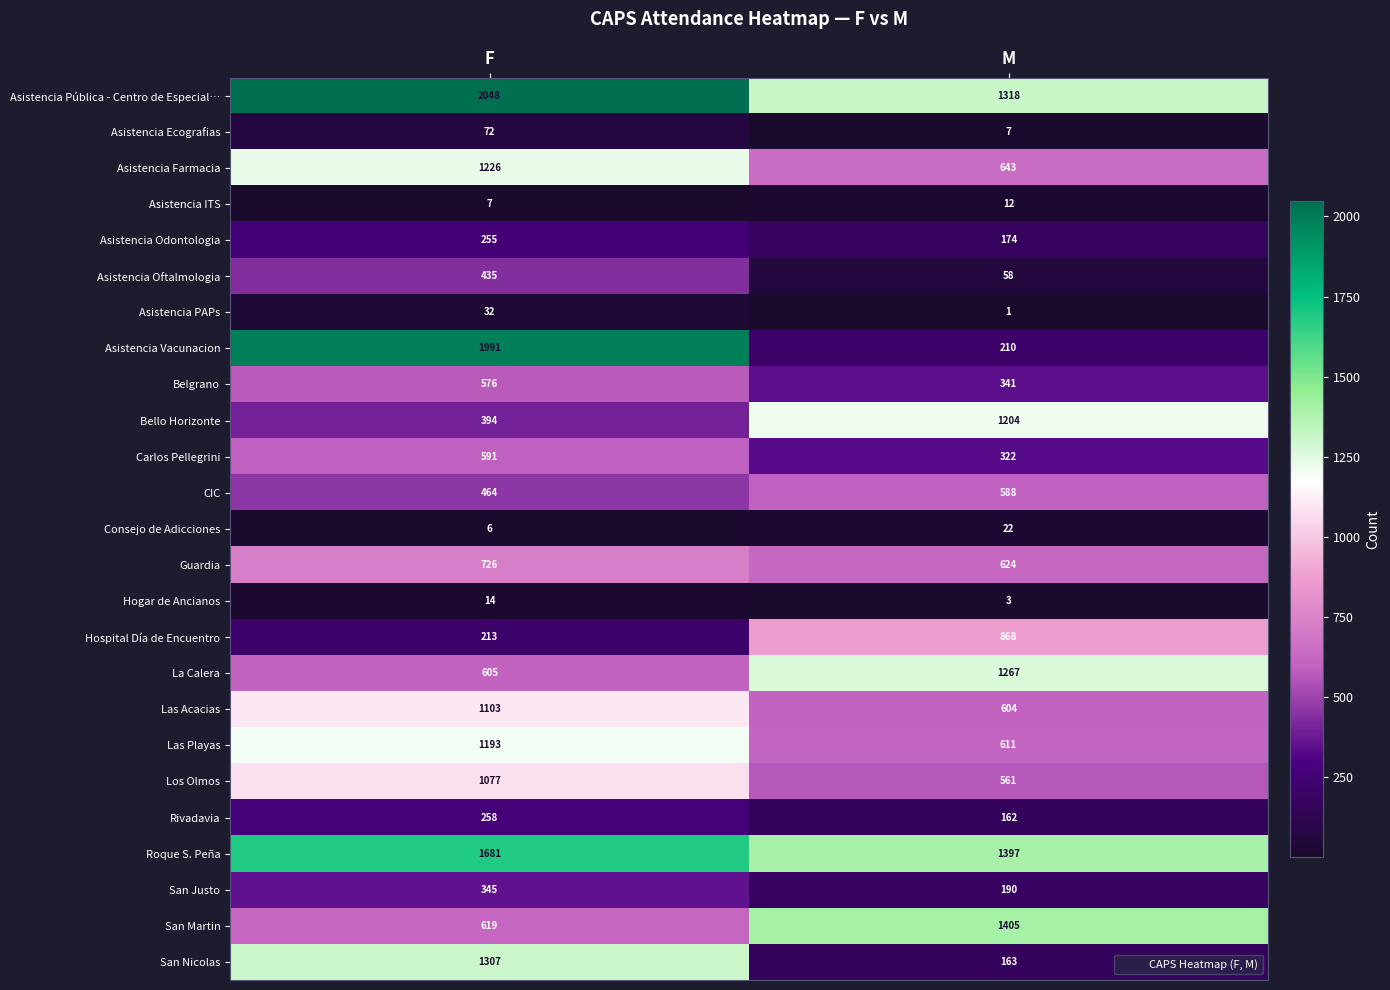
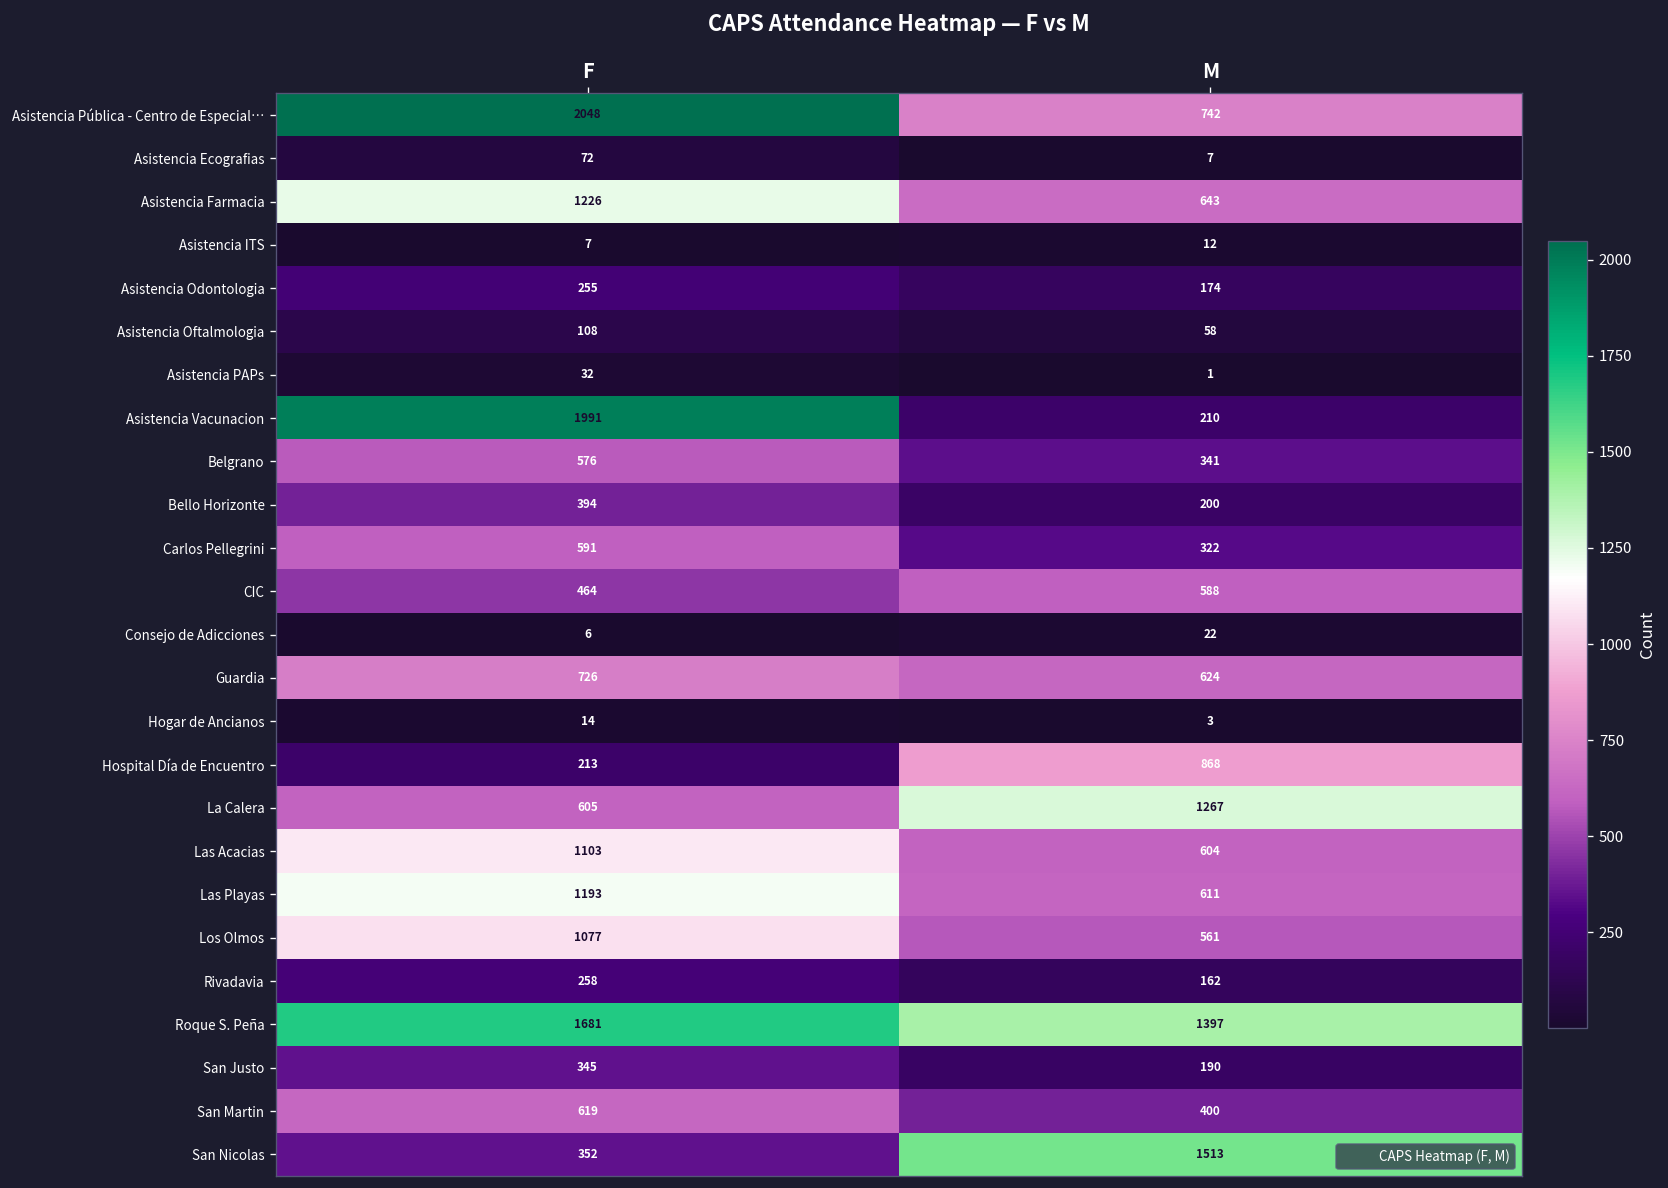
  {
    "Asistencia Pública - Centro de Especial…": {
      "F": 2048,
-     "M": 1318
+     "M": 742
    },
    "Asistencia Ecografias": {
      "F": 72,
      "M": 7
    },
    "Asistencia Farmacia": {
      "F": 1226,
      "M": 643
    },
    "Asistencia ITS": {
      "F": 7,
      "M": 12
    },
    "Asistencia Odontologia": {
      "F": 255,
      "M": 174
    },
    "Asistencia Oftalmologia": {
-     "F": 435,
+     "F": 108,
      "M": 58
    },
    "Asistencia PAPs": {
      "F": 32,
      "M": 1
    },
    "Asistencia Vacunacion": {
      "F": 1991,
      "M": 210
    },
    "Belgrano": {
      "F": 576,
      "M": 341
    },
    "Bello Horizonte": {
      "F": 394,
-     "M": 1204
+     "M": 200
    },
    "Carlos Pellegrini": {
      "F": 591,
      "M": 322
    },
    "CIC": {
      "F": 464,
      "M": 588
    },
    "Consejo de Adicciones": {
      "F": 6,
      "M": 22
    },
    "Guardia": {
      "F": 726,
      "M": 624
    },
    "Hogar de Ancianos": {
      "F": 14,
      "M": 3
    },
    "Hospital Día de Encuentro": {
      "F": 213,
      "M": 868
    },
    "La Calera": {
      "F": 605,
      "M": 1267
    },
    "Las Acacias": {
      "F": 1103,
      "M": 604
    },
    "Las Playas": {
      "F": 1193,
      "M": 611
    },
    "Los Olmos": {
      "F": 1077,
      "M": 561
    },
    "Rivadavia": {
      "F": 258,
      "M": 162
    },
    "Roque S. Peña": {
      "F": 1681,
      "M": 1397
    },
    "San Justo": {
      "F": 345,
      "M": 190
    },
    "San Martin": {
      "F": 619,
-     "M": 1405
+     "M": 400
    },
    "San Nicolas": {
-     "F": 1307,
-     "M": 163
+     "F": 352,
+     "M": 1513
    }
  }
